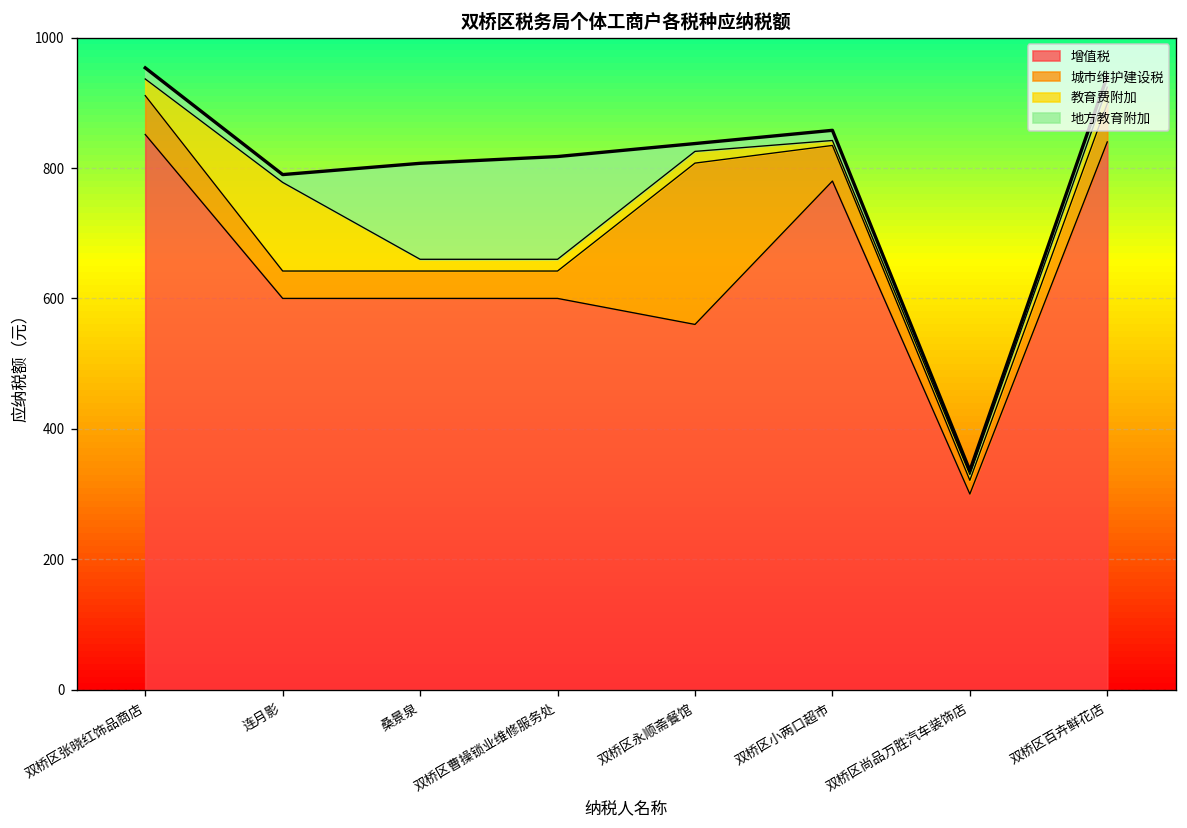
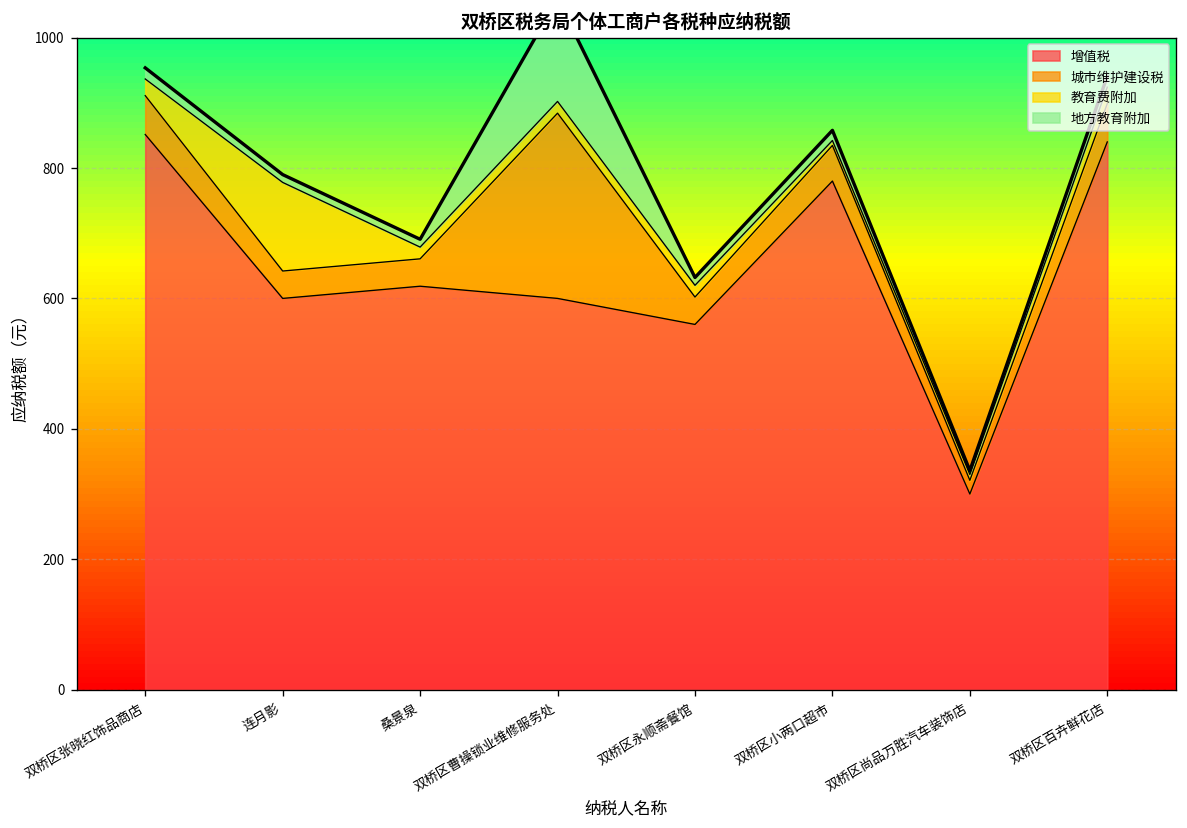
  {
    "增值税": {
      "双桥区张晓红饰品商店": 850,
      "连月影": 600,
-     "桑景泉": 600,
+     "桑景泉": 620,
      "双桥区曹操锁业维修服务处": 600,
      "双桥区永顺斋餐馆": 560,
      "双桥区小两口超市": 780,
      "双桥区尚品万胜汽车装饰店": 300,
      "双桥区百卉鲜花店": 840
    },
    "城市维护建设税": {
      "双桥区张晓红饰品商店": 60,
      "连月影": 40,
      "桑景泉": 40,
-     "双桥区曹操锁业维修服务处": 40,
-     "双桥区永顺斋餐馆": 250,
+     "双桥区曹操锁业维修服务处": 280,
+     "双桥区永顺斋餐馆": 40,
      "双桥区小两口超市": 50,
      "双桥区尚品万胜汽车装饰店": 20
    },
    "教育费附加": {
      "双桥区张晓红饰品商店": 30,
      "连月影": 140,
      "桑景泉": 20,
      "双桥区曹操锁业维修服务处": 20,
      "双桥区永顺斋餐馆": 20,
      "双桥区小两口超市": 10,
      "双桥区尚品万胜汽车装饰店": 10
    },
    "地方教育附加": {
      "双桥区张晓红饰品商店": 20,
      "连月影": 10,
-     "桑景泉": 150,
+     "桑景泉": 10,
      "双桥区永顺斋餐馆": 10,
      "双桥区小两口超市": 20,
      "双桥区尚品万胜汽车装饰店": 10
    }
  }
